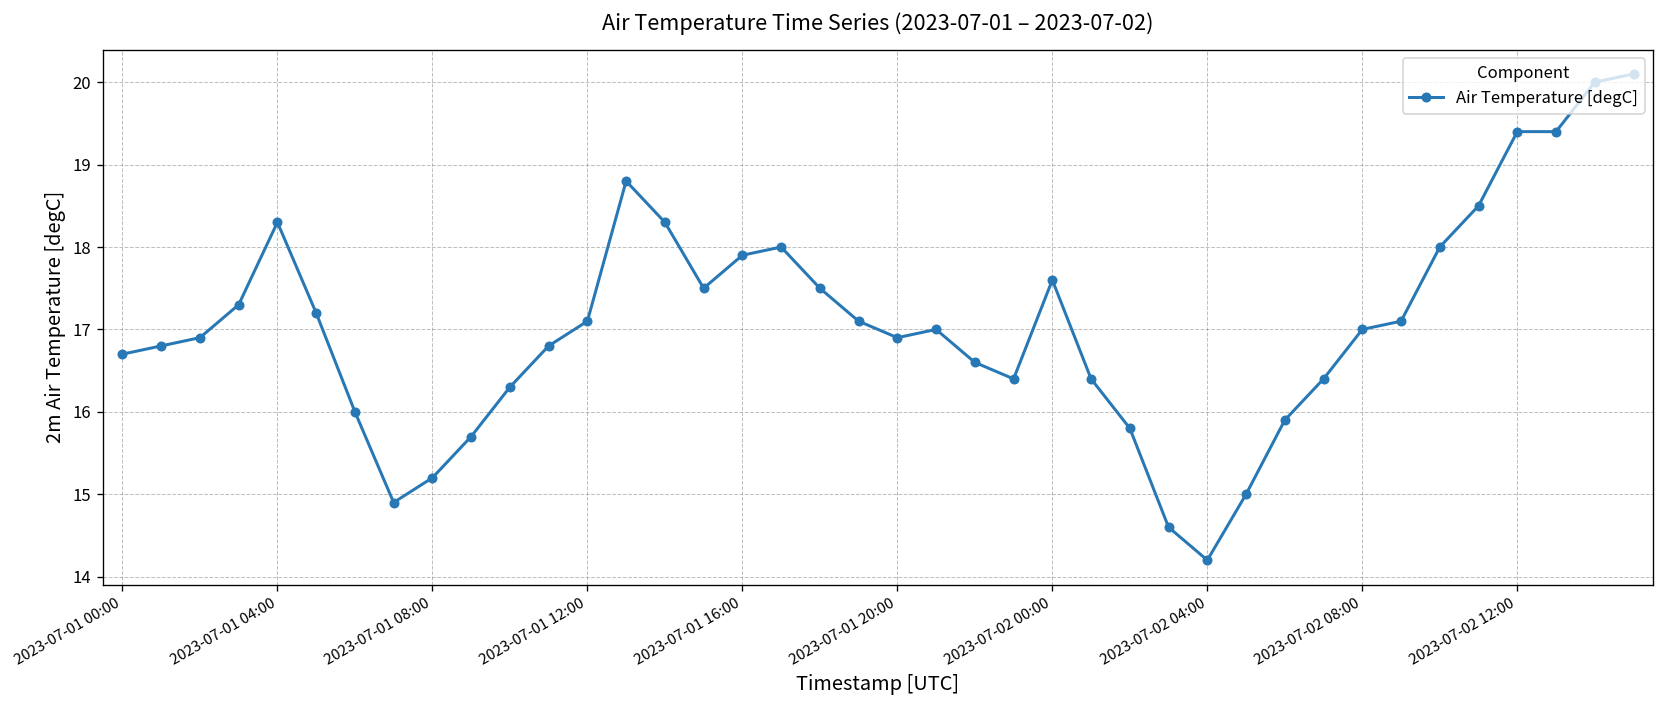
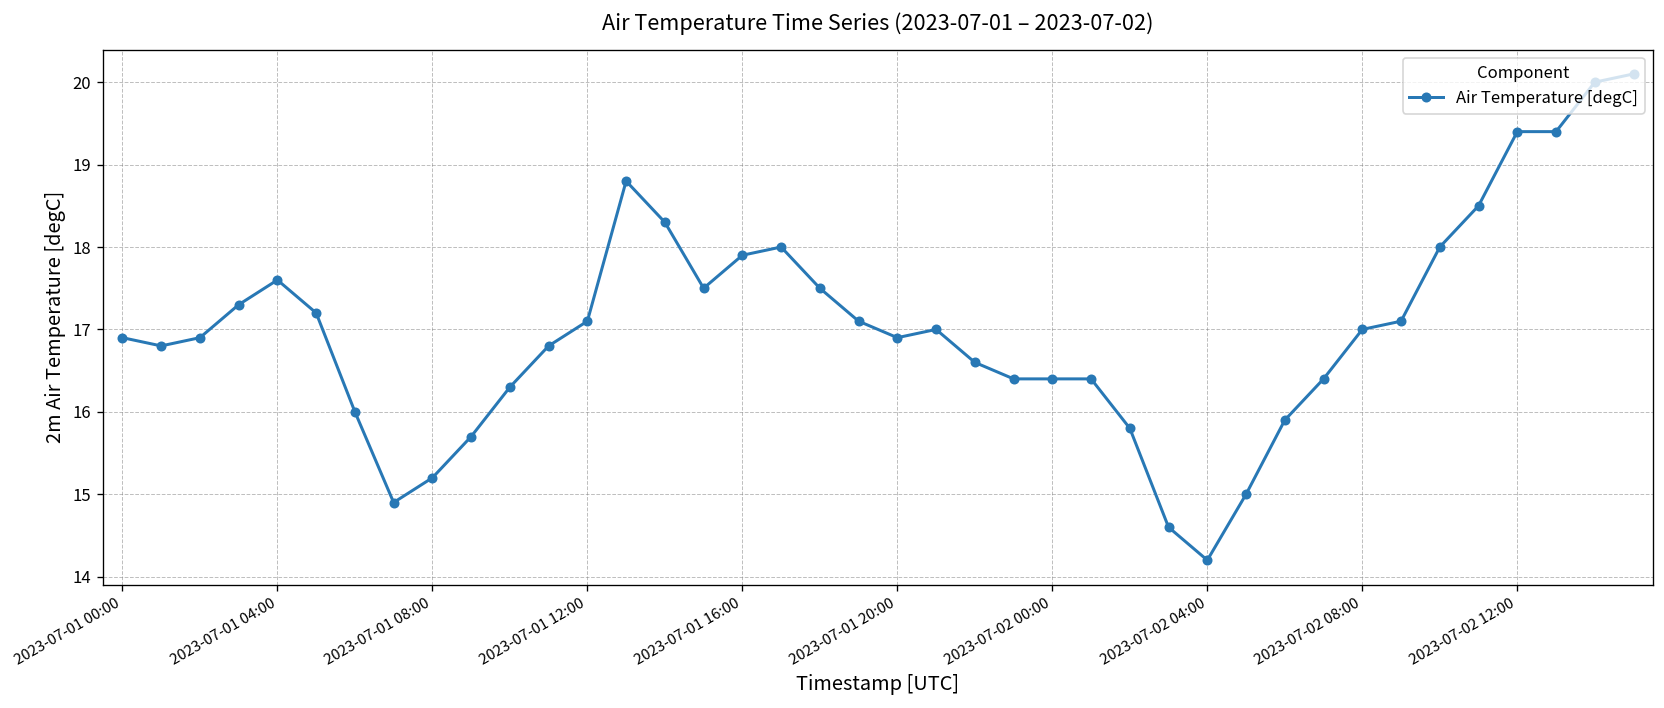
  {
-   "2023-07-01 00:00": 16.7,
-   "2023-07-01 04:00": 18.3,
+   "2023-07-01 00:00": 16.9,
+   "2023-07-01 04:00": 17.6,
    "2023-07-01 08:00": 15.2,
    "2023-07-01 12:00": 17.1,
    "2023-07-01 16:00": 17.9,
    "2023-07-01 20:00": 16.9,
-   "2023-07-02 00:00": 17.6,
+   "2023-07-02 00:00": 16.4,
    "2023-07-02 04:00": 14.2,
    "2023-07-02 08:00": 17.0,
    "2023-07-02 12:00": 19.4
  }
